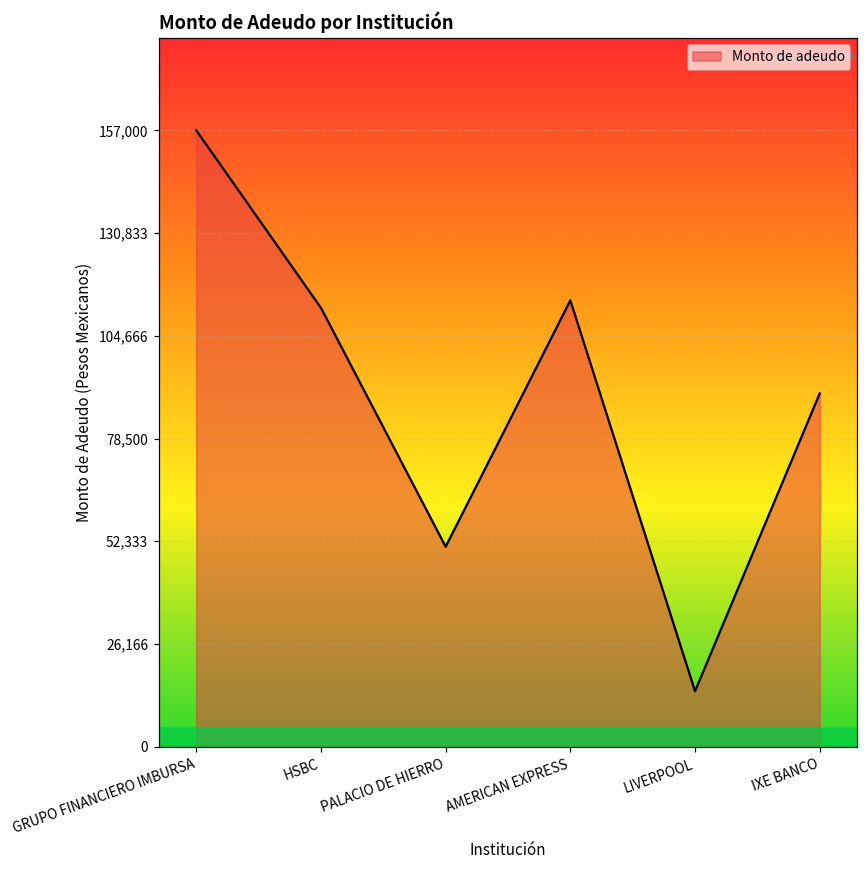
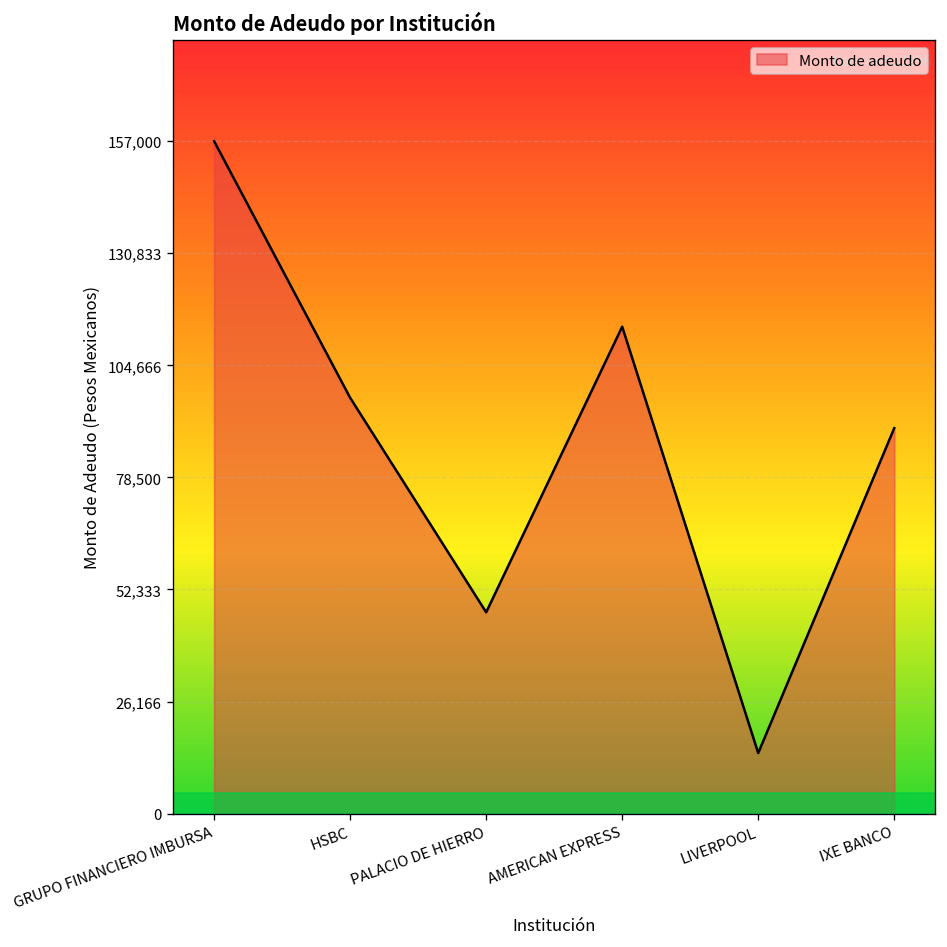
  {
    "Monto de adeudo": {
      "GRUPO FINANCIERO IMBURSA": "157,000",
-     "HSBC": "112,000",
-     "PALACIO DE HIERRO": "51,000",
+     "HSBC": "97,000",
+     "PALACIO DE HIERRO": "47,000",
      "AMERICAN EXPRESS": "114,000",
      "LIVERPOOL": "14,000",
      "IXE BANCO": "90,000"
    }
  }
